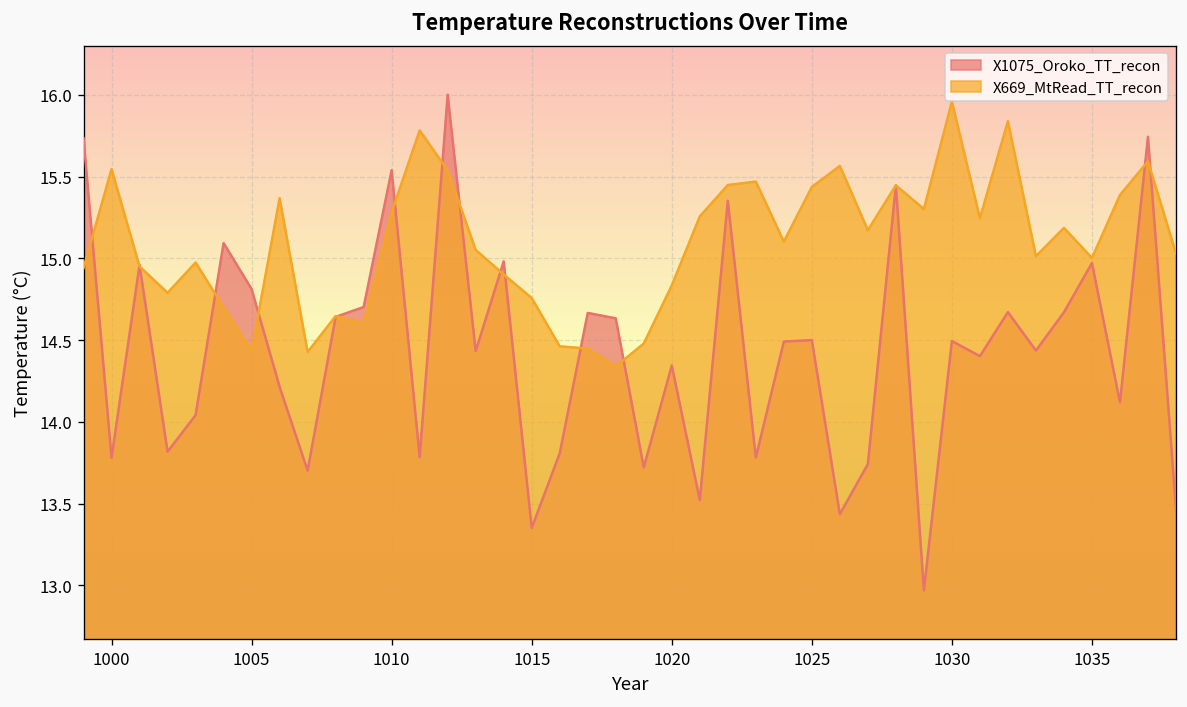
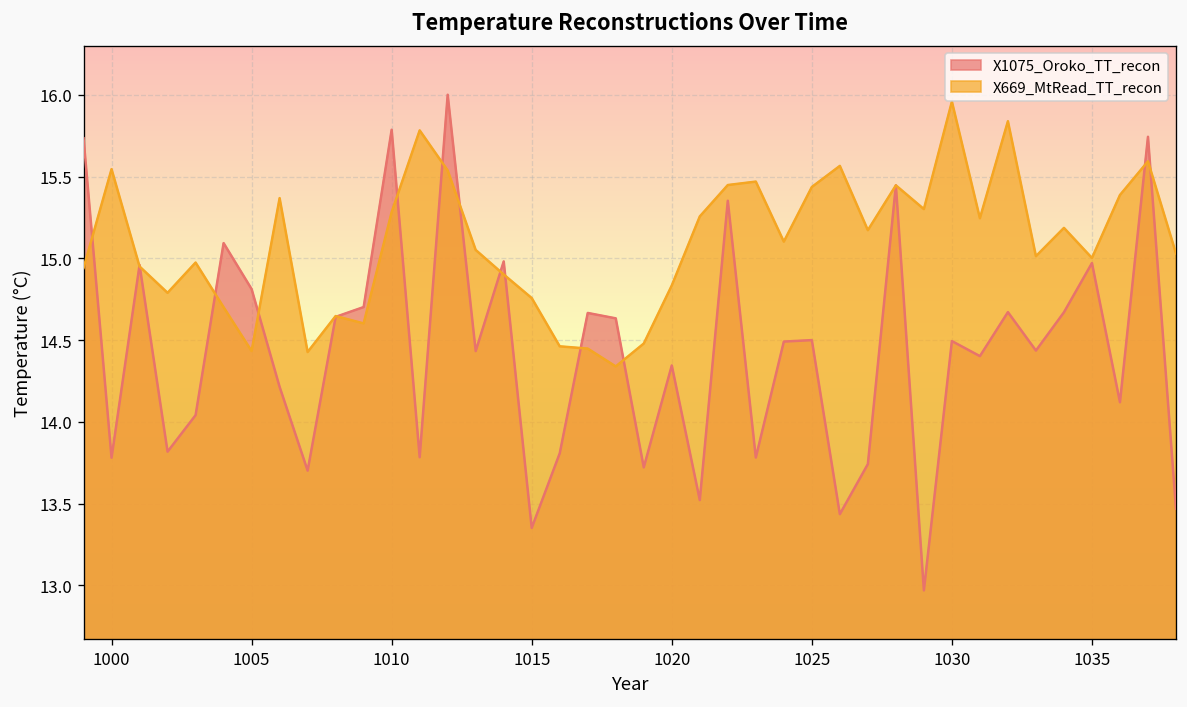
  {
    "X1075_Oroko_TT_recon": {
      "1000": 13.78,
      "1005": 14.81,
-     "1010": 15.54,
+     "1010": 15.79,
      "1015": 13.35,
      "1020": 14.35,
      "1025": 14.50,
      "1030": 14.49,
      "1035": 14.97
    },
    "X669_MtRead_TT_recon": {
      "1000": 15.55,
      "1005": 14.43,
      "1010": 15.28,
      "1015": 14.76,
      "1020": 14.83,
      "1025": 15.44,
      "1035": 15.00
    }
  }
